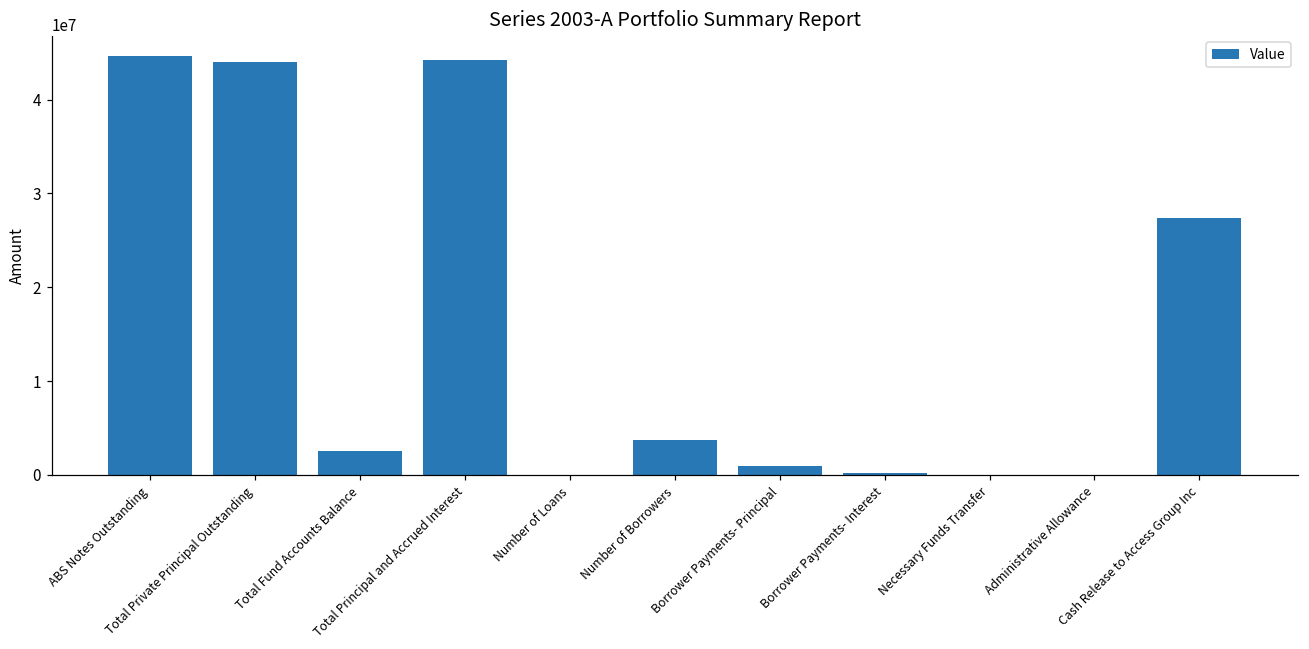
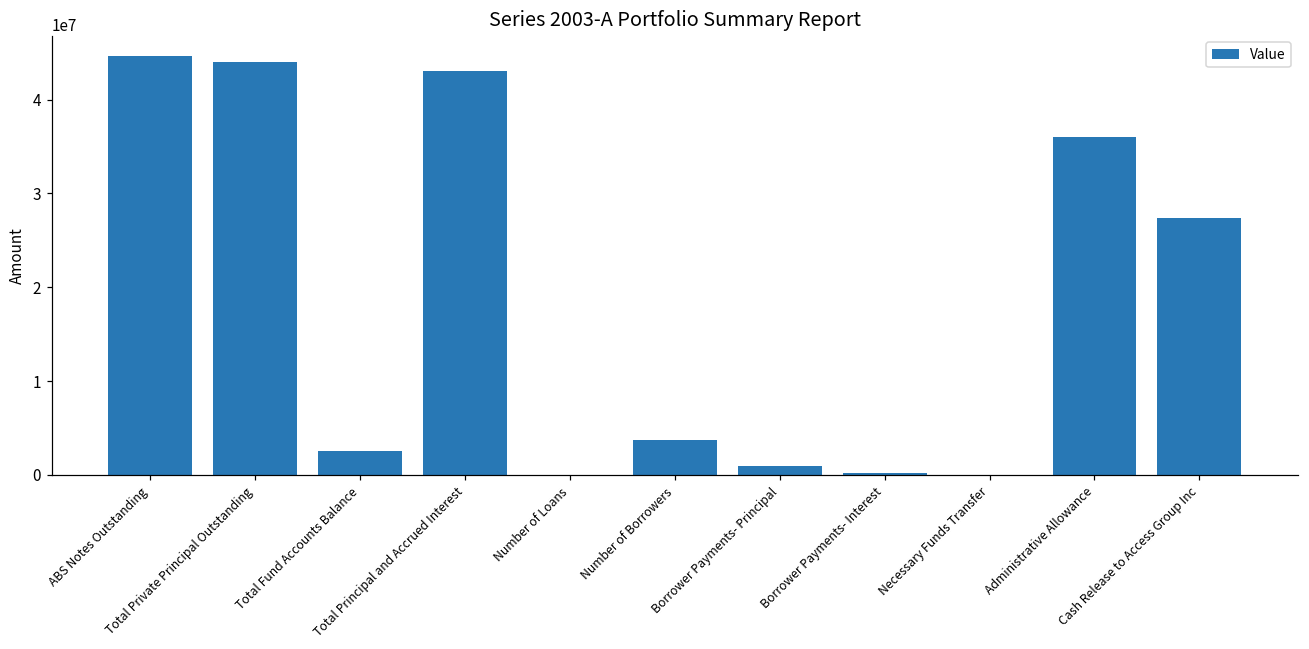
  {
    "ABS Notes Outstanding": 45000000,
    "Total Private Principal Outstanding": 44000000,
    "Total Fund Accounts Balance": 3000000,
-   "Total Principal and Accrued Interest": 44000000,
+   "Total Principal and Accrued Interest": 43000000,
    "Number of Borrowers": 4000000,
    "Borrower Payments- Principal": 1000000,
    "Necessary Funds Transfer": 0,
-   "Administrative Allowance": 0,
+   "Administrative Allowance": 36000000,
    "Cash Release to Access Group Inc": 27000000
  }
